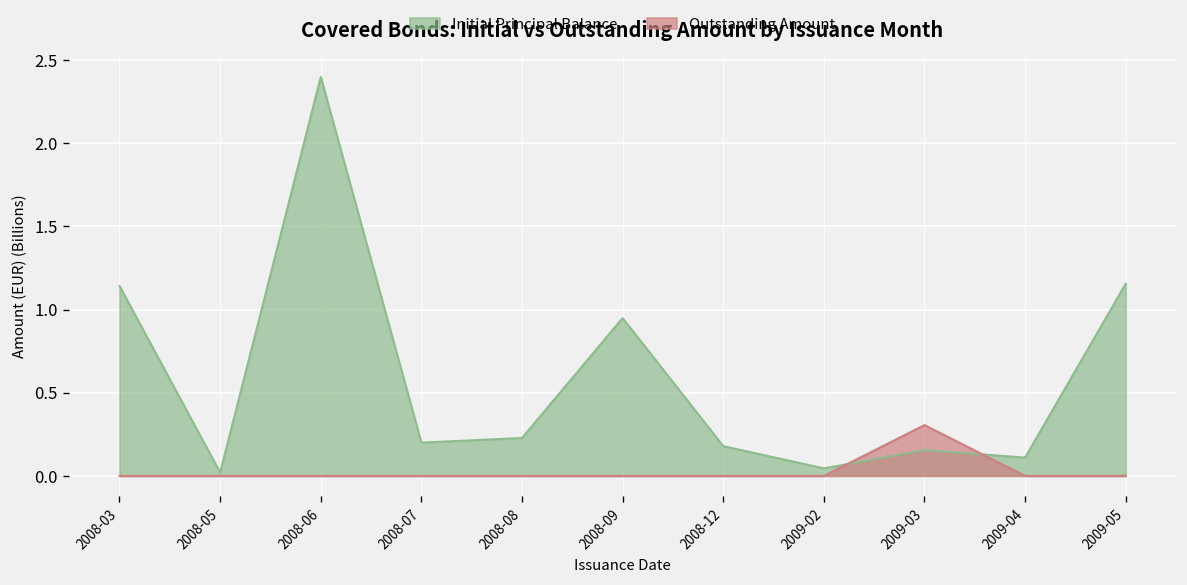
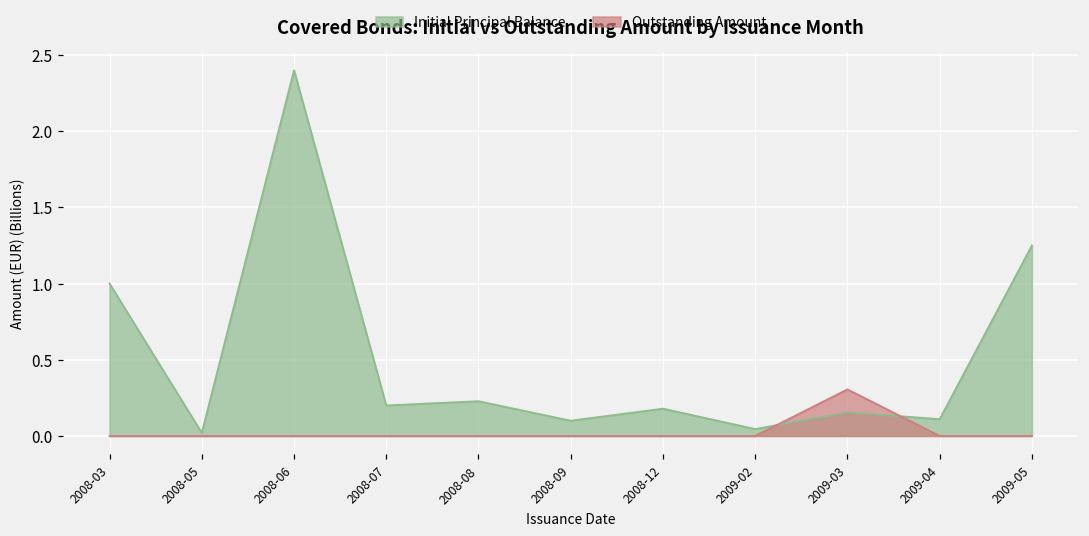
  {
    "Initial Principal Balance": {
-     "2008-03": 1.14,
+     "2008-03": 1.00,
      "2008-05": 0.02,
      "2008-06": 2.40,
      "2008-07": 0.20,
      "2008-08": 0.23,
-     "2008-09": 0.95,
+     "2008-09": 0.10,
      "2008-12": 0.18,
      "2009-02": 0.05,
      "2009-03": 0.16,
      "2009-04": 0.11,
-     "2009-05": 1.16
+     "2009-05": 1.25
    },
    "Outstanding Amount": {
      "2008-03": 0.00,
      "2008-05": 0.00,
      "2008-06": 0.00,
      "2008-07": 0.00,
      "2008-08": 0.00,
      "2008-09": 0.00,
      "2008-12": 0.00,
      "2009-02": 0.00,
      "2009-03": 0.31,
      "2009-04": 0.00,
      "2009-05": 0.00
    }
  }
